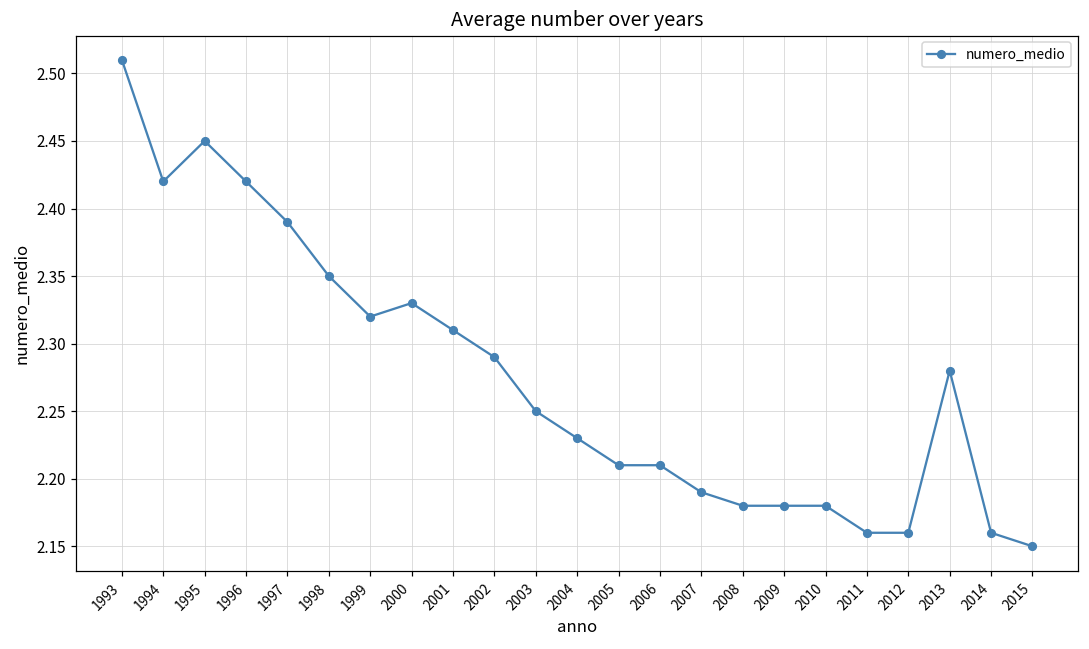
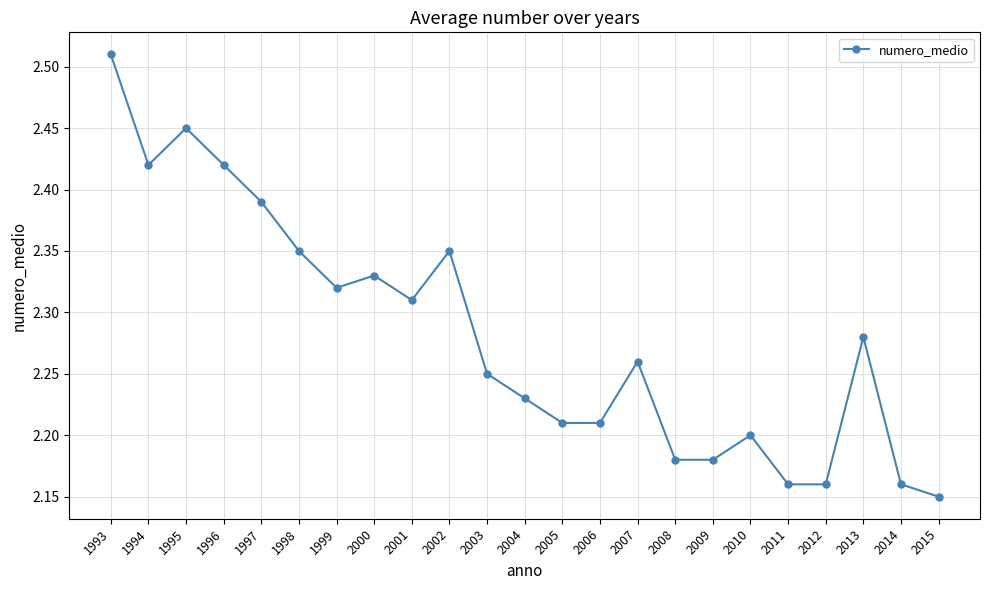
  {
    "1993": 2.51,
    "1994": 2.42,
    "1995": 2.45,
    "1996": 2.42,
    "1997": 2.39,
    "1998": 2.35,
    "1999": 2.32,
    "2000": 2.33,
    "2001": 2.31,
-   "2002": 2.29,
+   "2002": 2.35,
    "2003": 2.25,
    "2004": 2.23,
    "2005": 2.21,
    "2006": 2.21,
-   "2007": 2.19,
+   "2007": 2.26,
    "2008": 2.18,
    "2009": 2.18,
-   "2010": 2.18,
+   "2010": 2.20,
    "2011": 2.16,
    "2012": 2.16,
    "2013": 2.28,
    "2014": 2.16,
    "2015": 2.15
  }
